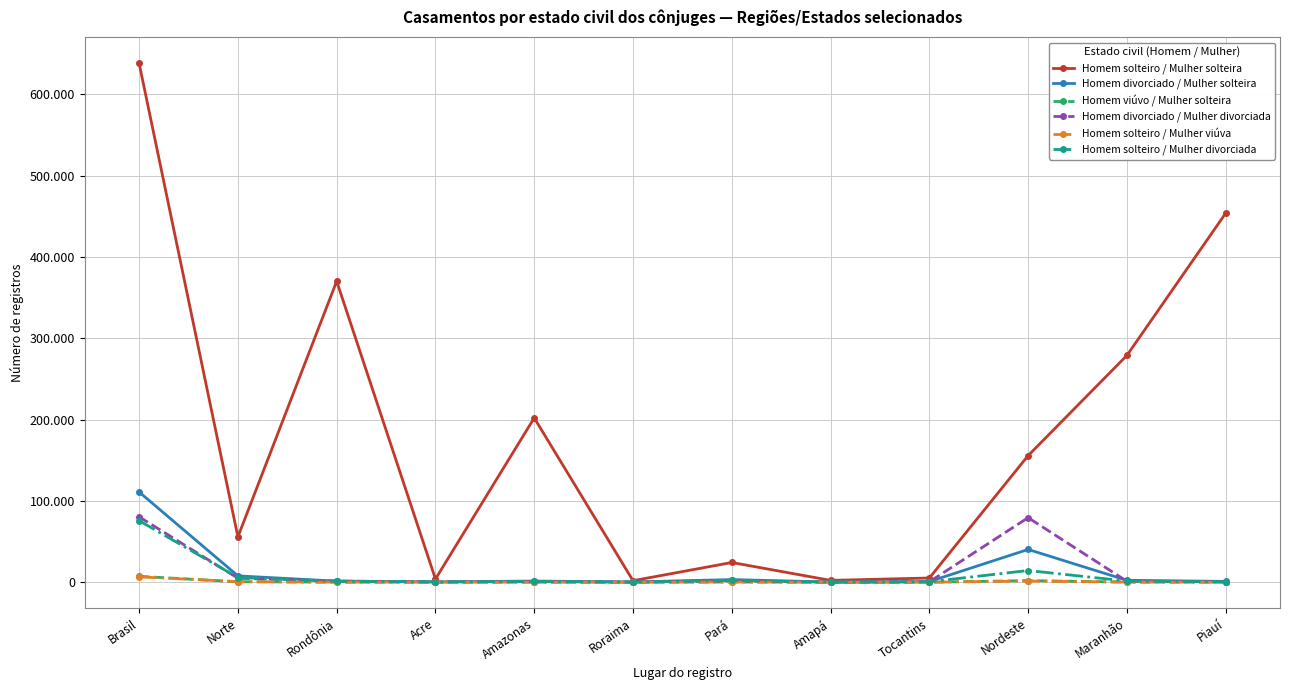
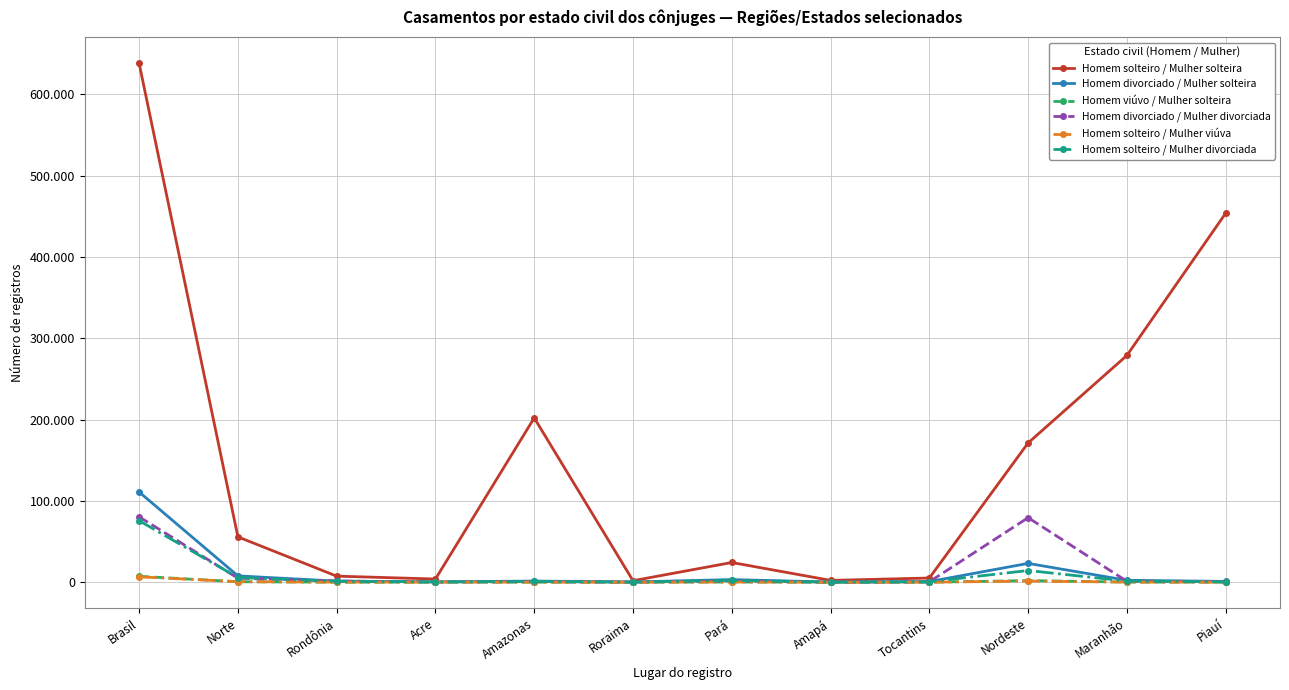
  {
    "Homem solteiro / Mulher solteira": {
      "Brasil": 640,
      "Norte": 60,
-     "Rondônia": 370,
+     "Rondônia": 10,
      "Acre": 0,
      "Amazonas": 200,
      "Pará": 20,
      "Tocantins": 10,
-     "Nordeste": 160,
+     "Nordeste": 170,
      "Maranhão": 280,
      "Piauí": 450
    },
    "Homem divorciado / Mulher solteira": {
      "Brasil": 110,
-     "Nordeste": 40
+     "Nordeste": 20
    },
    "Homem divorciado / Mulher divorciada": {
      "Brasil": 80,
      "Nordeste": 80
    }
  }
